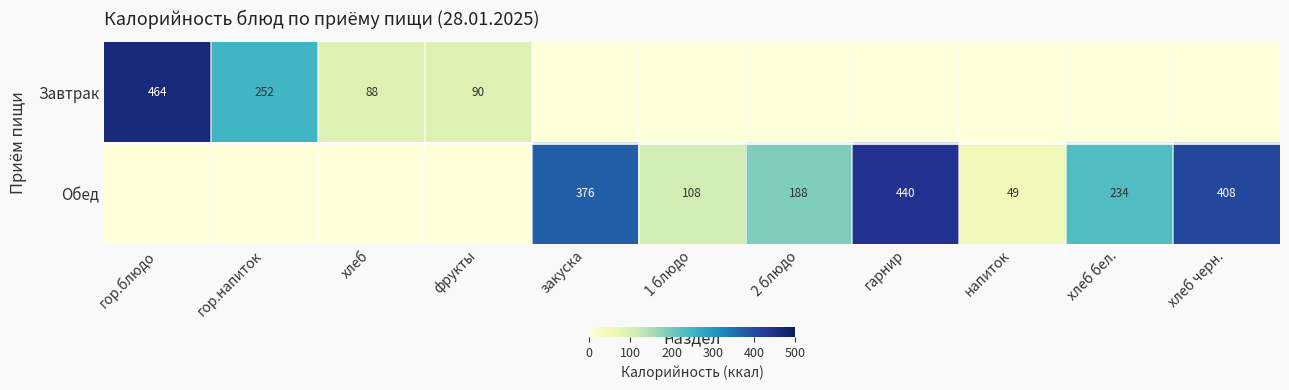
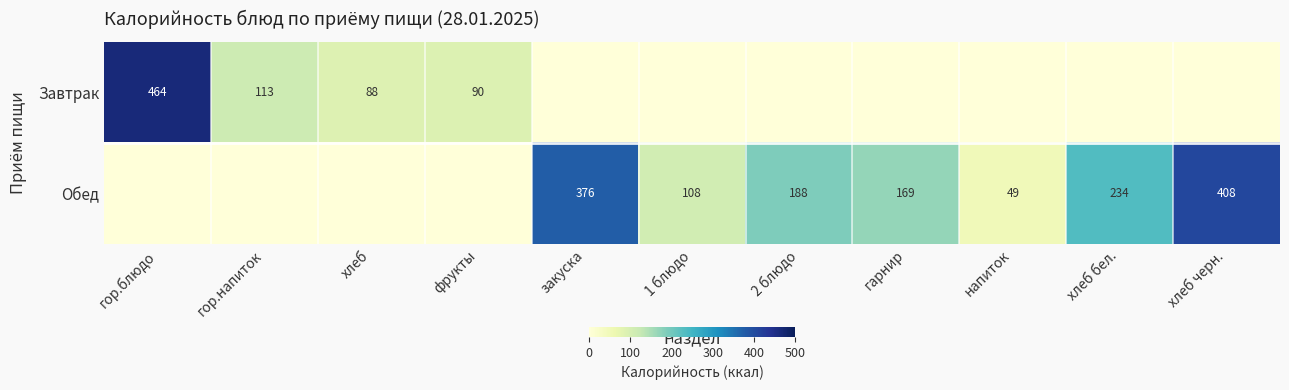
  {
    "Завтрак": {
      "гор.блюдо": 464,
-     "гор.напиток": 252,
+     "гор.напиток": 113,
      "хлеб": 88,
      "фрукты": 90
    },
    "Обед": {
      "закуска": 376,
      "1 блюдо": 108,
      "2 блюдо": 188,
-     "гарнир": 440,
+     "гарнир": 169,
      "напиток": 49,
      "хлеб бел.": 234,
      "хлеб черн.": 408
    }
  }
